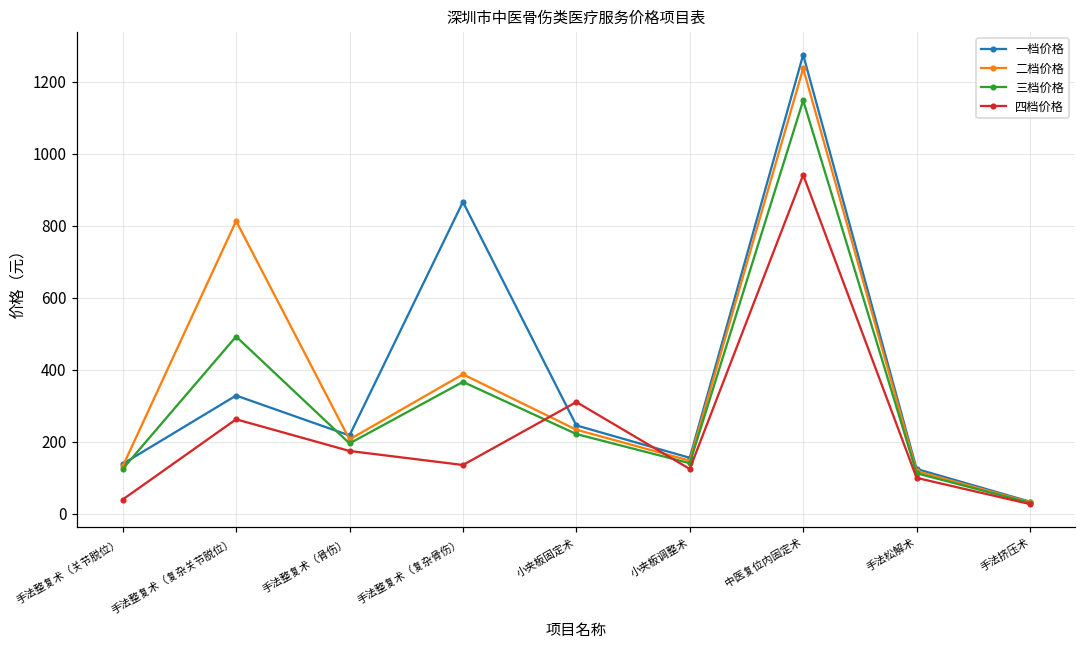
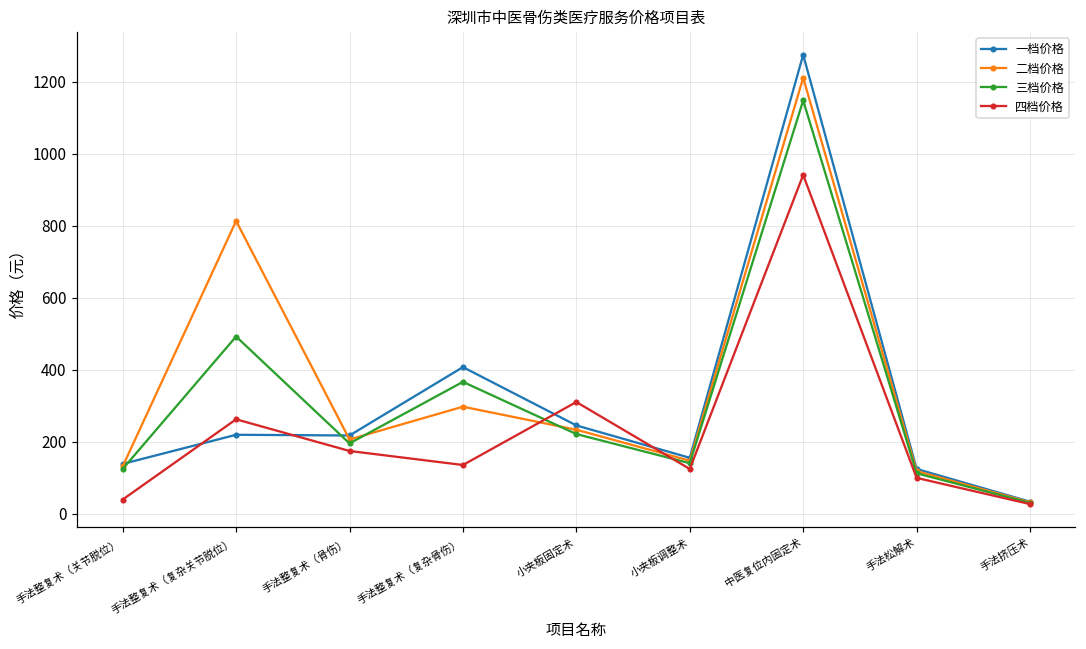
  {
    "一档价格": {
-     "手法整复术（复杂关节脱位）": 330,
+     "手法整复术（复杂关节脱位）": 220,
      "手法整复术（骨伤）": 220,
-     "手法整复术（复杂骨伤）": 870,
+     "手法整复术（复杂骨伤）": 410,
      "小夹板固定术": 250,
      "小夹板调整术": 160,
      "中医复位内固定术": 1280
    },
    "二档价格": {
      "手法整复术（复杂关节脱位）": 810,
      "手法整复术（骨伤）": 210,
-     "手法整复术（复杂骨伤）": 390,
+     "手法整复术（复杂骨伤）": 300,
      "小夹板固定术": 230,
-     "中医复位内固定术": 1240
+     "中医复位内固定术": 1210
    },
    "三档价格": {
      "手法整复术（复杂关节脱位）": 490,
      "手法整复术（骨伤）": 200,
      "手法整复术（复杂骨伤）": 370,
      "小夹板固定术": 220,
      "中医复位内固定术": 1150
    },
    "四档价格": {
      "手法整复术（关节脱位）": 40,
      "手法整复术（复杂关节脱位）": 260,
      "手法整复术（骨伤）": 170,
      "手法整复术（复杂骨伤）": 140,
      "小夹板固定术": 310,
      "小夹板调整术": 120,
      "中医复位内固定术": 940,
      "手法松解术": 100
    }
  }
